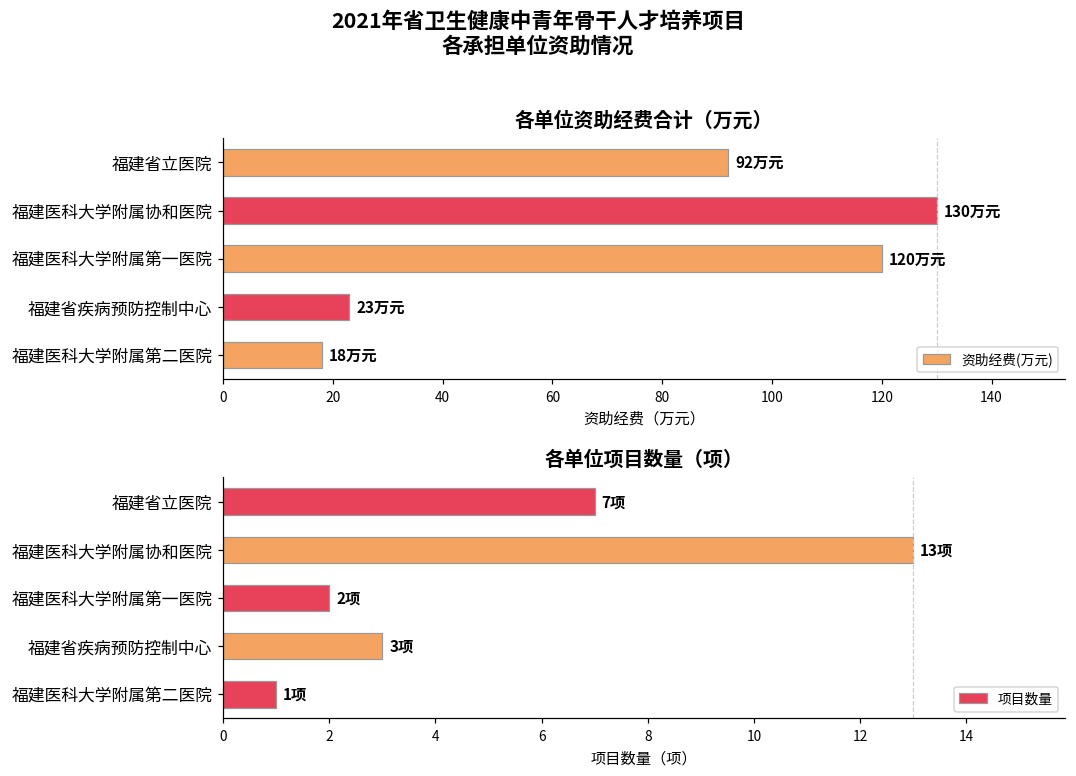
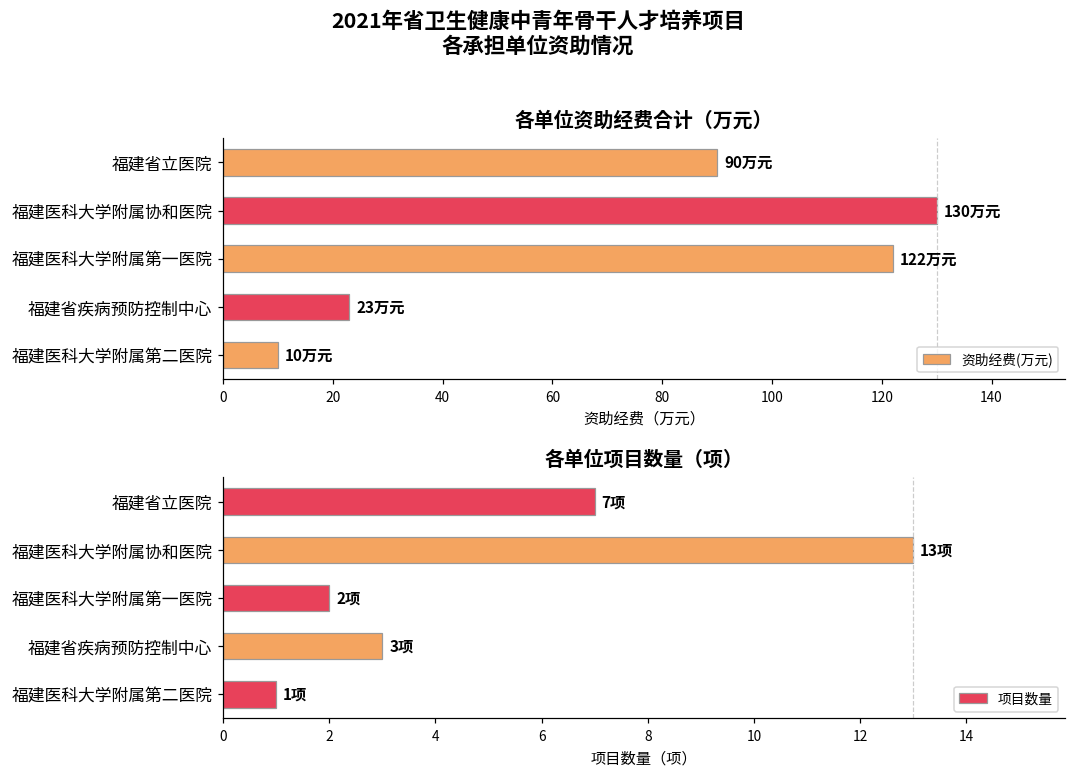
  {
    "各单位资助经费合计（万元）": {
-     "福建省立医院": "92",
+     "福建省立医院": "90",
      "福建医科大学附属协和医院": "130",
-     "福建医科大学附属第一医院": "120",
+     "福建医科大学附属第一医院": "122",
      "福建省疾病预防控制中心": "23",
-     "福建医科大学附属第二医院": "18"
+     "福建医科大学附属第二医院": "10"
    },
    "各单位项目数量（项）": {
      "福建省立医院": "7项",
      "福建医科大学附属协和医院": "13项",
      "福建医科大学附属第一医院": "2项",
      "福建省疾病预防控制中心": "3项",
      "福建医科大学附属第二医院": "1项"
    }
  }
